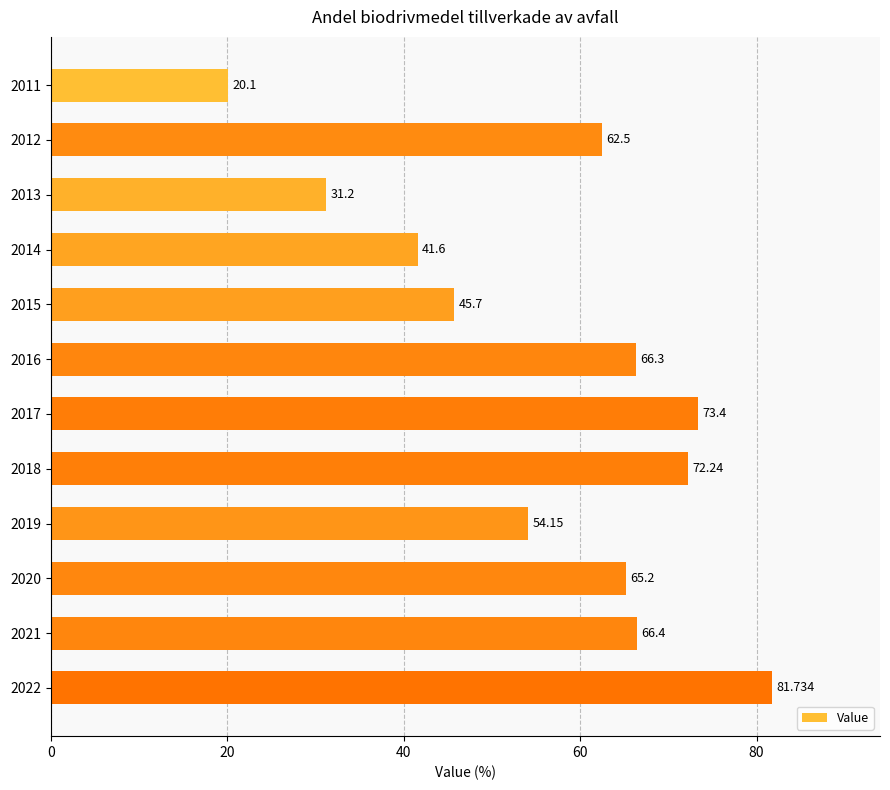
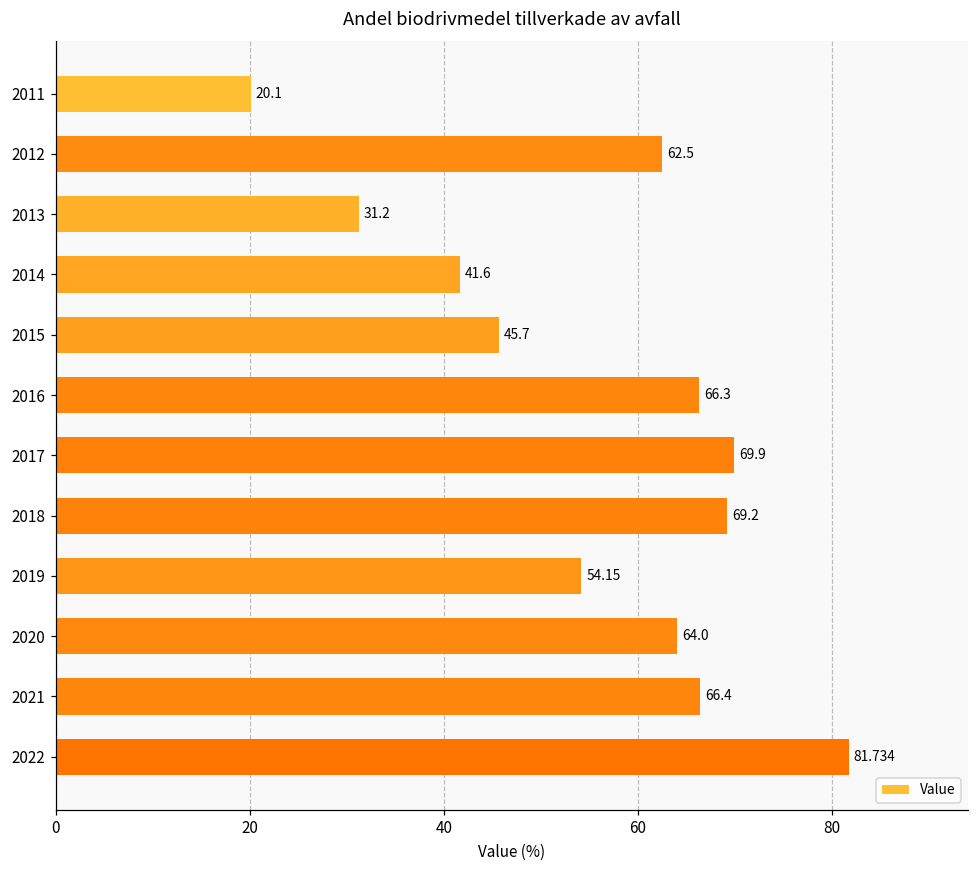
  {
    "2011": 20.1,
    "2012": 62.5,
    "2013": 31.2,
    "2014": 41.6,
    "2015": 45.7,
    "2016": 66.3,
-   "2017": 73.4,
-   "2018": 72.24,
+   "2017": 69.9,
+   "2018": 69.2,
    "2019": 54.15,
-   "2020": 65.2,
+   "2020": 64.0,
    "2021": 66.4,
    "2022": 81.734
  }
